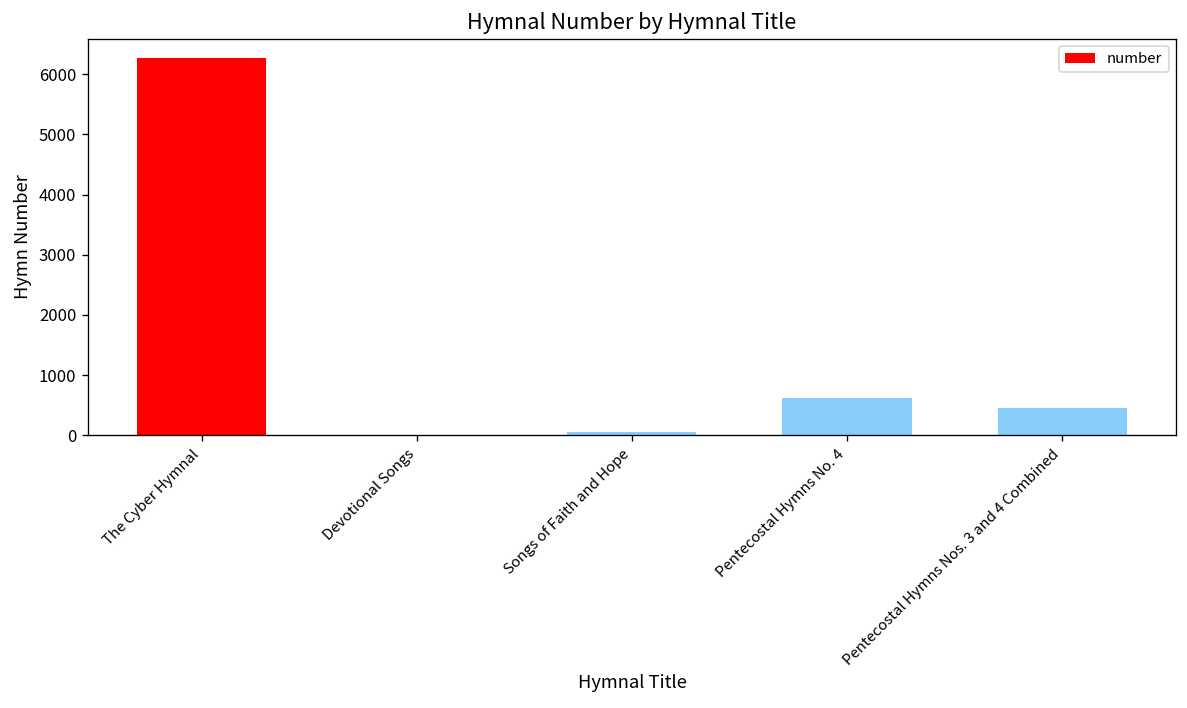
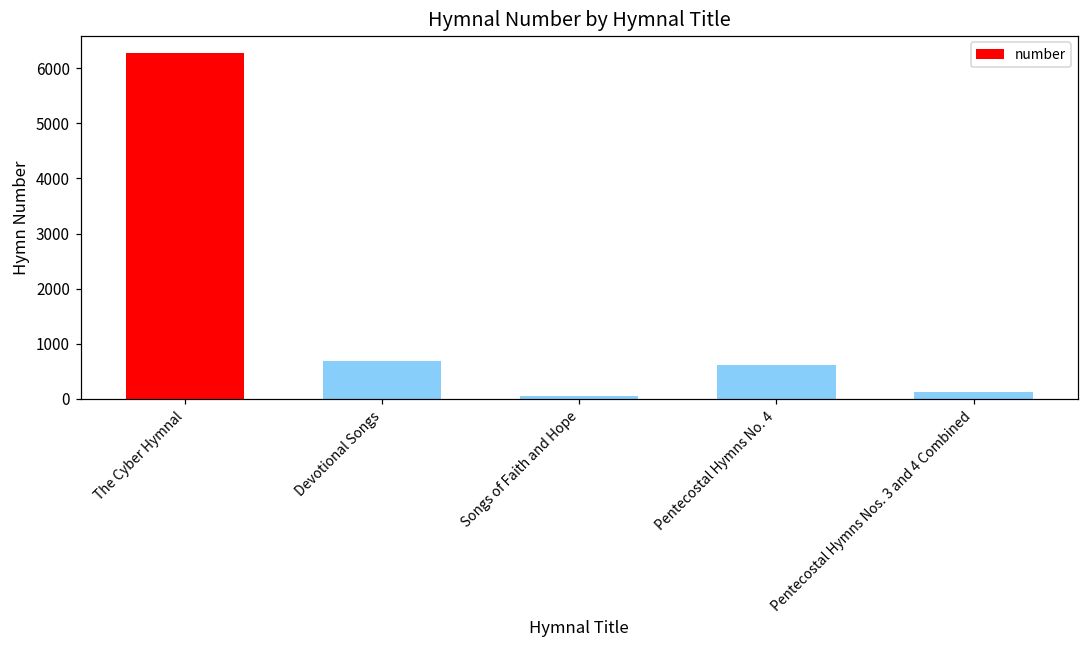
  {
    "The Cyber Hymnal": 6300,
-   "Devotional Songs": 0,
+   "Devotional Songs": 700,
    "Pentecostal Hymns No. 4": 600,
-   "Pentecostal Hymns Nos. 3 and 4 Combined": 500
+   "Pentecostal Hymns Nos. 3 and 4 Combined": 100
  }
